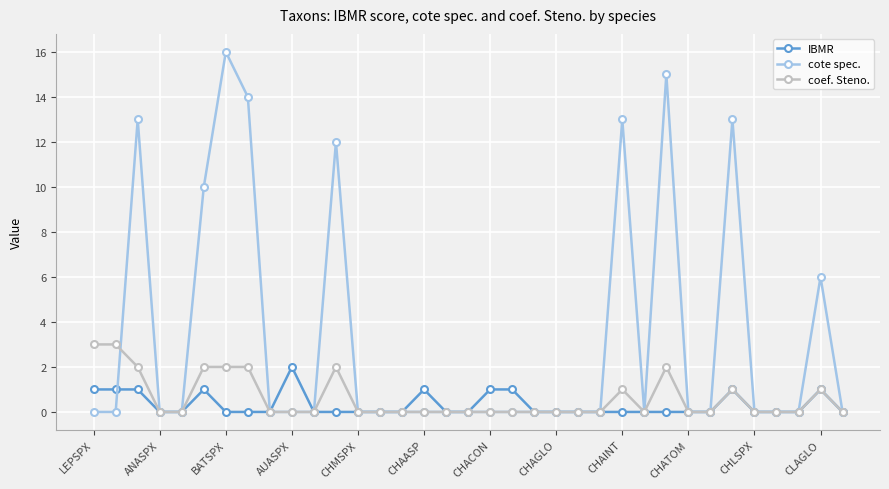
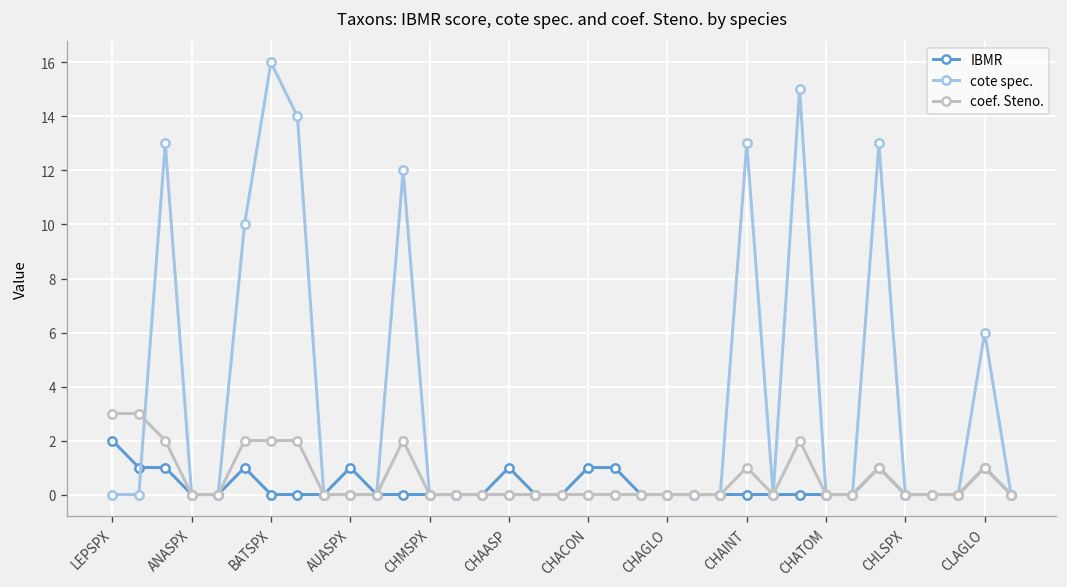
  {
    "IBMR": {
-     "LEPSPX": 1,
+     "LEPSPX": 2,
      "BATSPX": 0,
-     "AUASPX": 2,
+     "AUASPX": 1,
      "CHAASP": 1,
      "CHACON": 1,
      "CHAINT": 0
    }
  }
